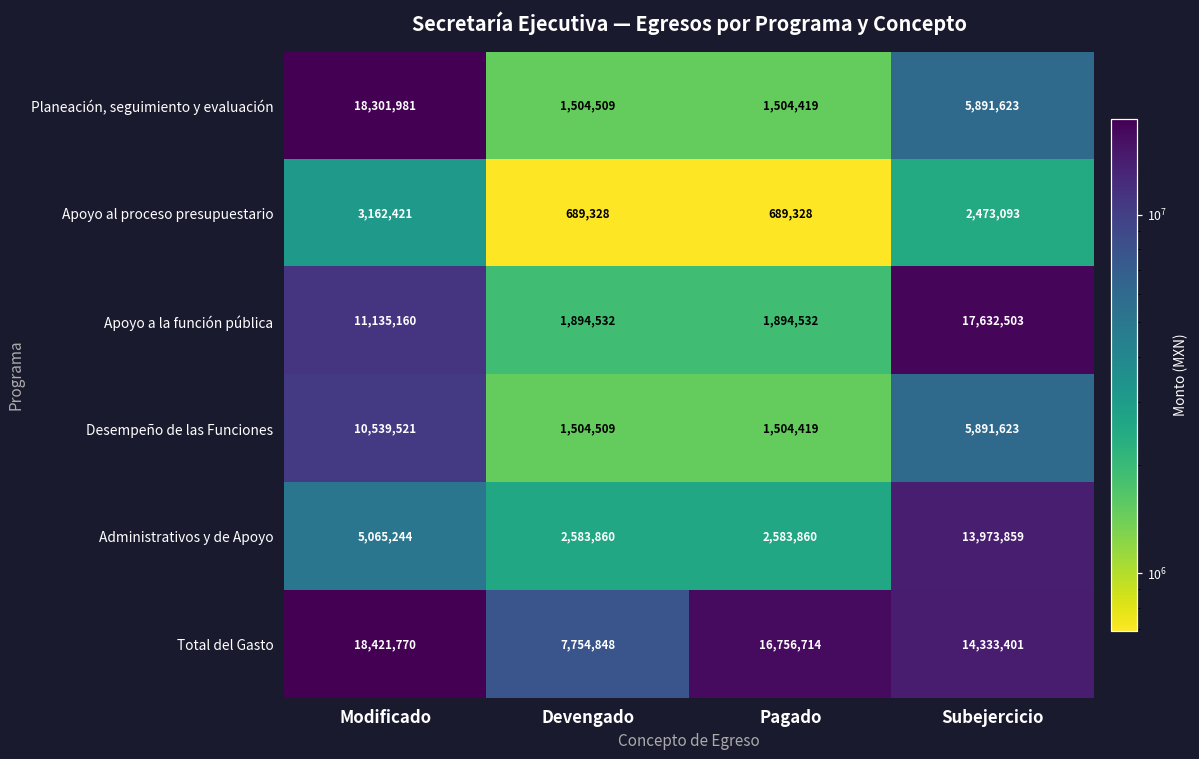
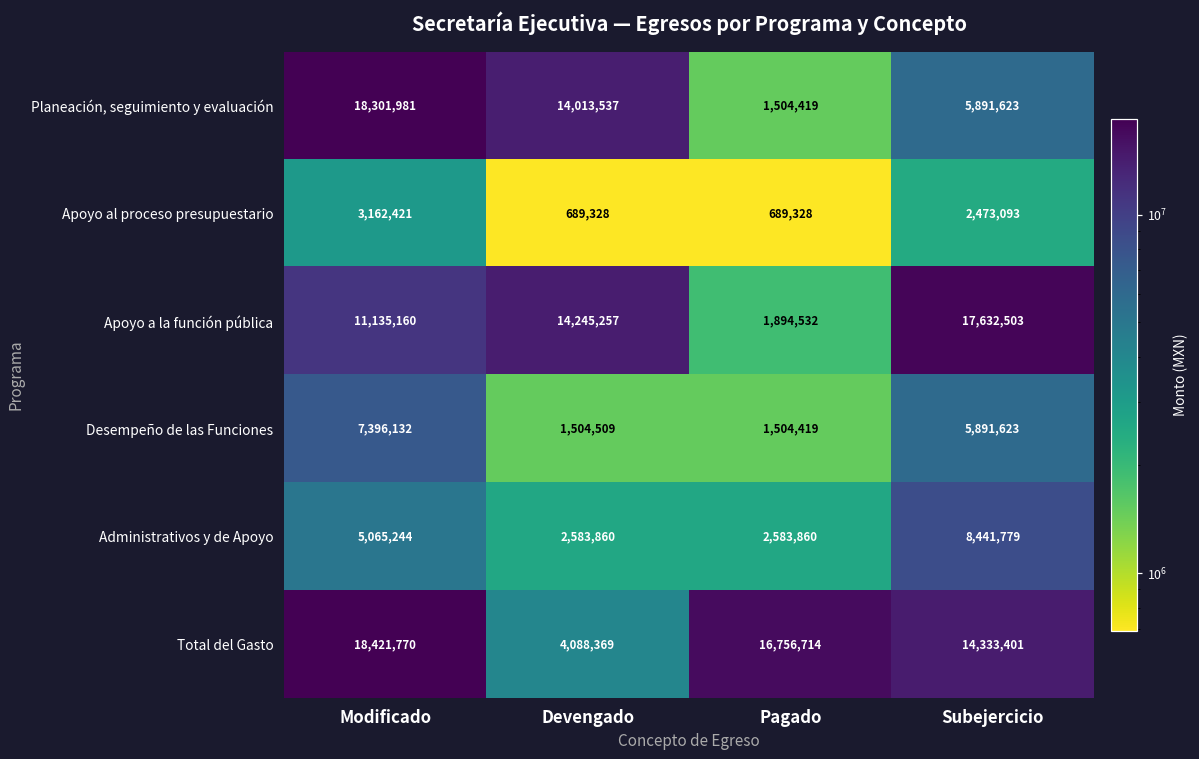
  {
    "Planeación, seguimiento y evaluación": {
      "Modificado": "18,301,981",
-     "Devengado": "1,504,509",
+     "Devengado": "14,013,537",
      "Pagado": "1,504,419",
      "Subejercicio": "5,891,623"
    },
    "Apoyo al proceso presupuestario": {
      "Modificado": "3,162,421",
      "Devengado": "689,328",
      "Pagado": "689,328",
      "Subejercicio": "2,473,093"
    },
    "Apoyo a la función pública": {
      "Modificado": "11,135,160",
-     "Devengado": "1,894,532",
+     "Devengado": "14,245,257",
      "Pagado": "1,894,532",
      "Subejercicio": "17,632,503"
    },
    "Desempeño de las Funciones": {
-     "Modificado": "10,539,521",
+     "Modificado": "7,396,132",
      "Devengado": "1,504,509",
      "Pagado": "1,504,419",
      "Subejercicio": "5,891,623"
    },
    "Administrativos y de Apoyo": {
      "Modificado": "5,065,244",
      "Devengado": "2,583,860",
      "Pagado": "2,583,860",
-     "Subejercicio": "13,973,859"
+     "Subejercicio": "8,441,779"
    },
    "Total del Gasto": {
      "Modificado": "18,421,770",
-     "Devengado": "7,754,848",
+     "Devengado": "4,088,369",
      "Pagado": "16,756,714",
      "Subejercicio": "14,333,401"
    }
  }
